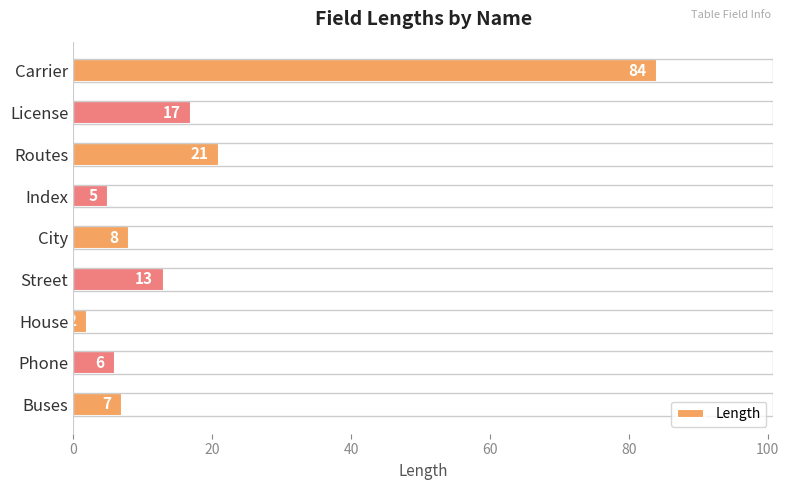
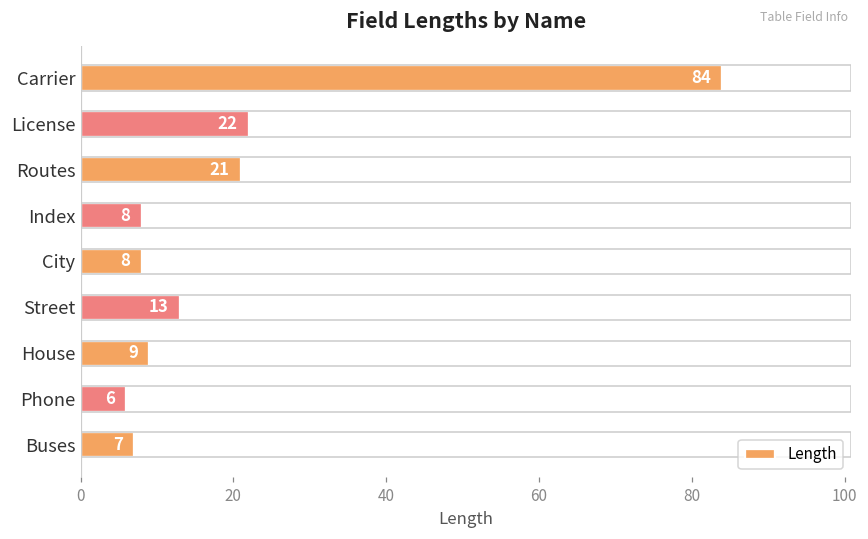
  {
    "Carrier": 84,
-   "License": 17,
+   "License": 22,
    "Routes": 21,
-   "Index": 5,
+   "Index": 8,
    "City": 8,
    "Street": 13,
-   "House": 2,
+   "House": 9,
    "Phone": 6,
    "Buses": 7
  }
